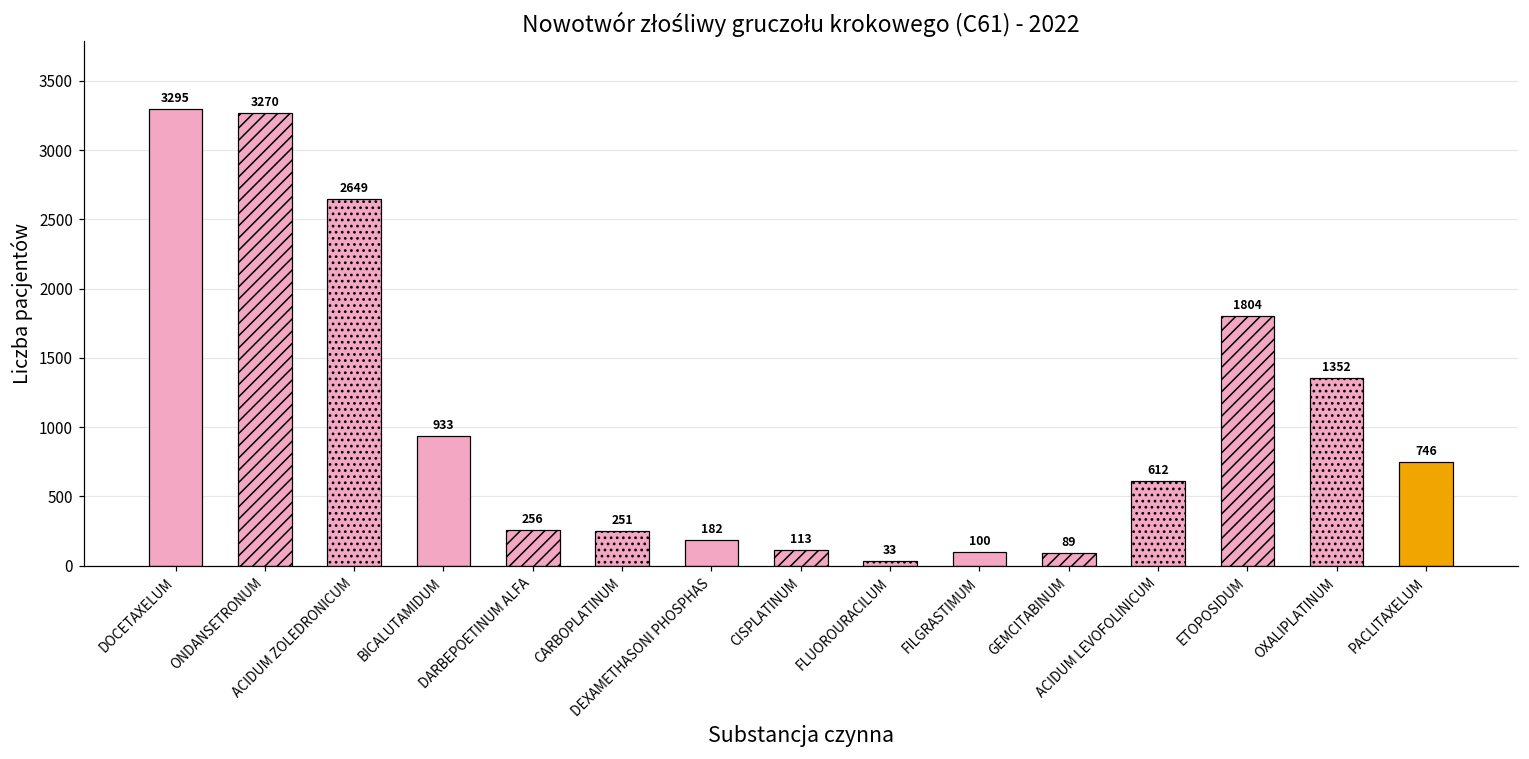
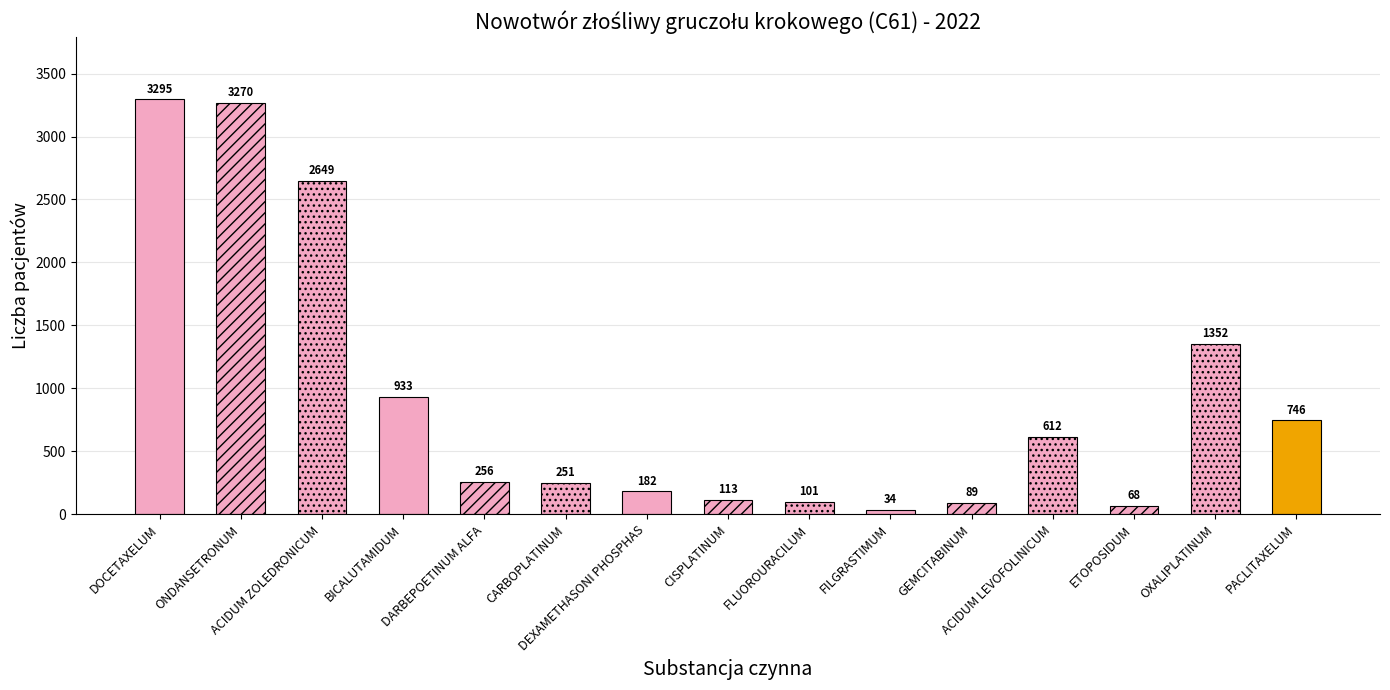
  {
    "DOCETAXELUM": 3295,
    "ONDANSETRONUM": 3270,
    "ACIDUM ZOLEDRONICUM": 2649,
    "BICALUTAMIDUM": 933,
    "DARBEPOETINUM ALFA": 256,
    "CARBOPLATINUM": 251,
    "DEXAMETHASONI PHOSPHAS": 182,
    "CISPLATINUM": 113,
-   "FLUOROURACILUM": 33,
-   "FILGRASTIMUM": 100,
+   "FLUOROURACILUM": 101,
+   "FILGRASTIMUM": 34,
    "GEMCITABINUM": 89,
    "ACIDUM LEVOFOLINICUM": 612,
-   "ETOPOSIDUM": 1804,
+   "ETOPOSIDUM": 68,
    "OXALIPLATINUM": 1352,
    "PACLITAXELUM": 746
  }
